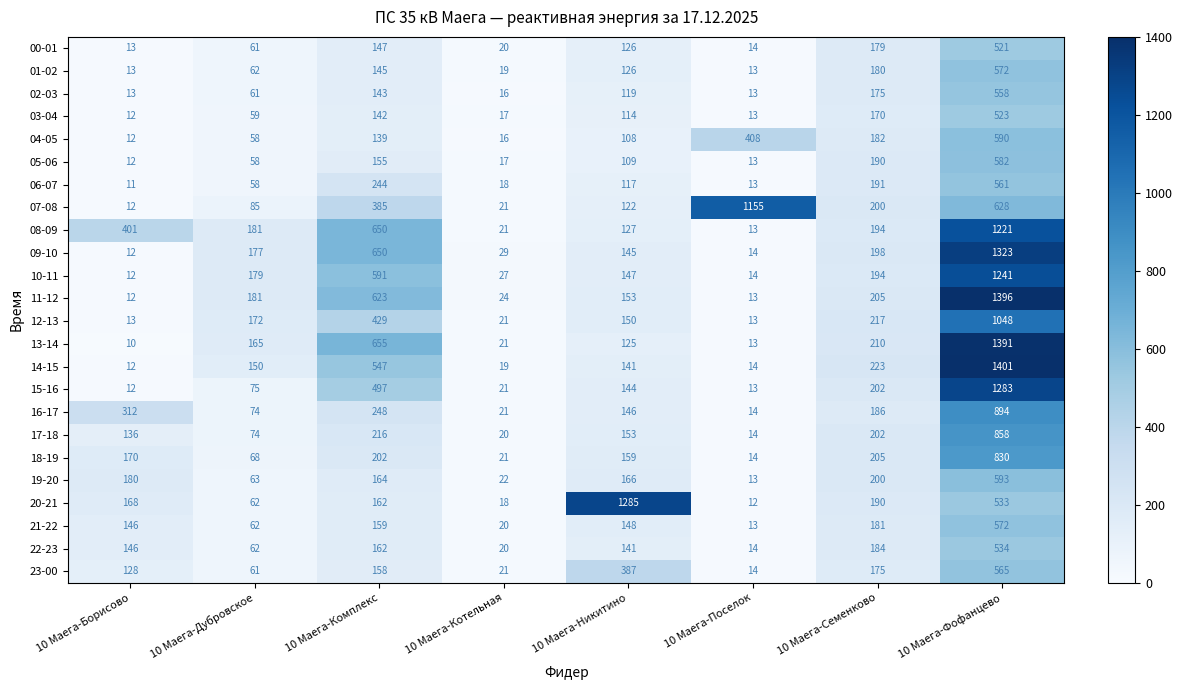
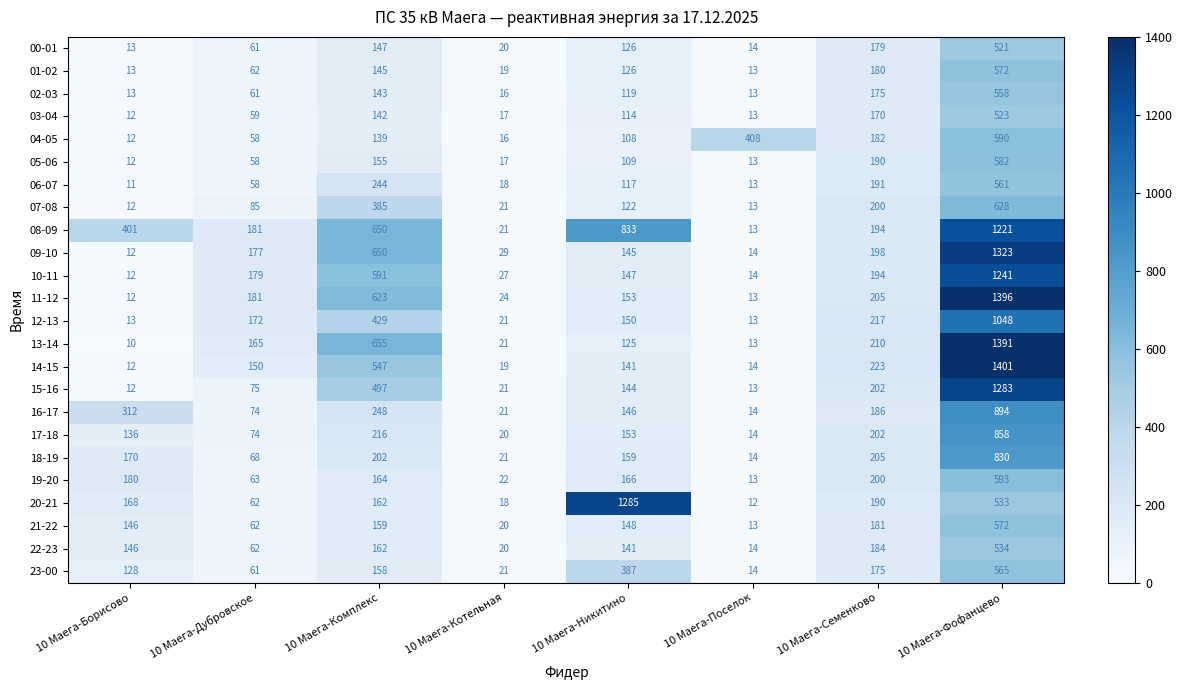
  {
    "00-01": {
      "10 Маега-Борисово": 13,
      "10 Маега-Дубровское": 61,
      "10 Маега-Комплекс": 147,
      "10 Маега-Котельная": 20,
      "10 Маега-Никитино": 126,
      "10 Маега-Поселок": 14,
      "10 Маега-Семенково": 179,
      "10 Маега-Фофанцево": 521
    },
    "01-02": {
      "10 Маега-Борисово": 13,
      "10 Маега-Дубровское": 62,
      "10 Маега-Комплекс": 145,
      "10 Маега-Котельная": 19,
      "10 Маега-Никитино": 126,
      "10 Маега-Поселок": 13,
      "10 Маега-Семенково": 180,
      "10 Маега-Фофанцево": 572
    },
    "02-03": {
      "10 Маега-Борисово": 13,
      "10 Маега-Дубровское": 61,
      "10 Маега-Комплекс": 143,
      "10 Маега-Котельная": 16,
      "10 Маега-Никитино": 119,
      "10 Маега-Поселок": 13,
      "10 Маега-Семенково": 175,
      "10 Маега-Фофанцево": 558
    },
    "03-04": {
      "10 Маега-Борисово": 12,
      "10 Маега-Дубровское": 59,
      "10 Маега-Комплекс": 142,
      "10 Маега-Котельная": 17,
      "10 Маега-Никитино": 114,
      "10 Маега-Поселок": 13,
      "10 Маега-Семенково": 170,
      "10 Маега-Фофанцево": 523
    },
    "04-05": {
      "10 Маега-Борисово": 12,
      "10 Маега-Дубровское": 58,
      "10 Маега-Комплекс": 139,
      "10 Маега-Котельная": 16,
      "10 Маега-Никитино": 108,
      "10 Маега-Поселок": 408,
      "10 Маега-Семенково": 182,
      "10 Маега-Фофанцево": 590
    },
    "05-06": {
      "10 Маега-Борисово": 12,
      "10 Маега-Дубровское": 58,
      "10 Маега-Комплекс": 155,
      "10 Маега-Котельная": 17,
      "10 Маега-Никитино": 109,
      "10 Маега-Поселок": 13,
      "10 Маега-Семенково": 190,
      "10 Маега-Фофанцево": 582
    },
    "06-07": {
      "10 Маега-Борисово": 11,
      "10 Маега-Дубровское": 58,
      "10 Маега-Комплекс": 244,
      "10 Маега-Котельная": 18,
      "10 Маега-Никитино": 117,
      "10 Маега-Поселок": 13,
      "10 Маега-Семенково": 191,
      "10 Маега-Фофанцево": 561
    },
    "07-08": {
      "10 Маега-Борисово": 12,
      "10 Маега-Дубровское": 85,
      "10 Маега-Комплекс": 385,
      "10 Маега-Котельная": 21,
      "10 Маега-Никитино": 122,
-     "10 Маега-Поселок": 1155,
+     "10 Маега-Поселок": 13,
      "10 Маега-Семенково": 200,
      "10 Маега-Фофанцево": 628
    },
    "08-09": {
      "10 Маега-Борисово": 401,
      "10 Маега-Дубровское": 181,
      "10 Маега-Комплекс": 650,
      "10 Маега-Котельная": 21,
-     "10 Маега-Никитино": 127,
+     "10 Маега-Никитино": 833,
      "10 Маега-Поселок": 13,
      "10 Маега-Семенково": 194,
      "10 Маега-Фофанцево": 1221
    },
    "09-10": {
      "10 Маега-Борисово": 12,
      "10 Маега-Дубровское": 177,
      "10 Маега-Комплекс": 650,
      "10 Маега-Котельная": 29,
      "10 Маега-Никитино": 145,
      "10 Маега-Поселок": 14,
      "10 Маега-Семенково": 198,
      "10 Маега-Фофанцево": 1323
    },
    "10-11": {
      "10 Маега-Борисово": 12,
      "10 Маега-Дубровское": 179,
      "10 Маега-Комплекс": 591,
      "10 Маега-Котельная": 27,
      "10 Маега-Никитино": 147,
      "10 Маега-Поселок": 14,
      "10 Маега-Семенково": 194,
      "10 Маега-Фофанцево": 1241
    },
    "11-12": {
      "10 Маега-Борисово": 12,
      "10 Маега-Дубровское": 181,
      "10 Маега-Комплекс": 623,
      "10 Маега-Котельная": 24,
      "10 Маега-Никитино": 153,
      "10 Маега-Поселок": 13,
      "10 Маега-Семенково": 205,
      "10 Маега-Фофанцево": 1396
    },
    "12-13": {
      "10 Маега-Борисово": 13,
      "10 Маега-Дубровское": 172,
      "10 Маега-Комплекс": 429,
      "10 Маега-Котельная": 21,
      "10 Маега-Никитино": 150,
      "10 Маега-Поселок": 13,
      "10 Маега-Семенково": 217,
      "10 Маега-Фофанцево": 1048
    },
    "13-14": {
      "10 Маега-Борисово": 10,
      "10 Маега-Дубровское": 165,
      "10 Маега-Комплекс": 655,
      "10 Маега-Котельная": 21,
      "10 Маега-Никитино": 125,
      "10 Маега-Поселок": 13,
      "10 Маега-Семенково": 210,
      "10 Маега-Фофанцево": 1391
    },
    "14-15": {
      "10 Маега-Борисово": 12,
      "10 Маега-Дубровское": 150,
      "10 Маега-Комплекс": 547,
      "10 Маега-Котельная": 19,
      "10 Маега-Никитино": 141,
      "10 Маега-Поселок": 14,
      "10 Маега-Семенково": 223,
      "10 Маега-Фофанцево": 1401
    },
    "15-16": {
      "10 Маега-Борисово": 12,
      "10 Маега-Дубровское": 75,
      "10 Маега-Комплекс": 497,
      "10 Маега-Котельная": 21,
      "10 Маега-Никитино": 144,
      "10 Маега-Поселок": 13,
      "10 Маега-Семенково": 202,
      "10 Маега-Фофанцево": 1283
    },
    "16-17": {
      "10 Маега-Борисово": 312,
      "10 Маега-Дубровское": 74,
      "10 Маега-Комплекс": 248,
      "10 Маега-Котельная": 21,
      "10 Маега-Никитино": 146,
      "10 Маега-Поселок": 14,
      "10 Маега-Семенково": 186,
      "10 Маега-Фофанцево": 894
    },
    "17-18": {
      "10 Маега-Борисово": 136,
      "10 Маега-Дубровское": 74,
      "10 Маега-Комплекс": 216,
      "10 Маега-Котельная": 20,
      "10 Маега-Никитино": 153,
      "10 Маега-Поселок": 14,
      "10 Маега-Семенково": 202,
      "10 Маега-Фофанцево": 858
    },
    "18-19": {
      "10 Маега-Борисово": 170,
      "10 Маега-Дубровское": 68,
      "10 Маега-Комплекс": 202,
      "10 Маега-Котельная": 21,
      "10 Маега-Никитино": 159,
      "10 Маега-Поселок": 14,
      "10 Маега-Семенково": 205,
      "10 Маега-Фофанцево": 830
    },
    "19-20": {
      "10 Маега-Борисово": 180,
      "10 Маега-Дубровское": 63,
      "10 Маега-Комплекс": 164,
      "10 Маега-Котельная": 22,
      "10 Маега-Никитино": 166,
      "10 Маега-Поселок": 13,
      "10 Маега-Семенково": 200,
      "10 Маега-Фофанцево": 593
    },
    "20-21": {
      "10 Маега-Борисово": 168,
      "10 Маега-Дубровское": 62,
      "10 Маега-Комплекс": 162,
      "10 Маега-Котельная": 18,
      "10 Маега-Никитино": 1285,
      "10 Маега-Поселок": 12,
      "10 Маега-Семенково": 190,
      "10 Маега-Фофанцево": 533
    },
    "21-22": {
      "10 Маега-Борисово": 146,
      "10 Маега-Дубровское": 62,
      "10 Маега-Комплекс": 159,
      "10 Маега-Котельная": 20,
      "10 Маега-Никитино": 148,
      "10 Маега-Поселок": 13,
      "10 Маега-Семенково": 181,
      "10 Маега-Фофанцево": 572
    },
    "22-23": {
      "10 Маега-Борисово": 146,
      "10 Маега-Дубровское": 62,
      "10 Маега-Комплекс": 162,
      "10 Маега-Котельная": 20,
      "10 Маега-Никитино": 141,
      "10 Маега-Поселок": 14,
      "10 Маега-Семенково": 184,
      "10 Маега-Фофанцево": 534
    },
    "23-00": {
      "10 Маега-Борисово": 128,
      "10 Маега-Дубровское": 61,
      "10 Маега-Комплекс": 158,
      "10 Маега-Котельная": 21,
      "10 Маега-Никитино": 387,
      "10 Маега-Поселок": 14,
      "10 Маега-Семенково": 175,
      "10 Маега-Фофанцево": 565
    }
  }
